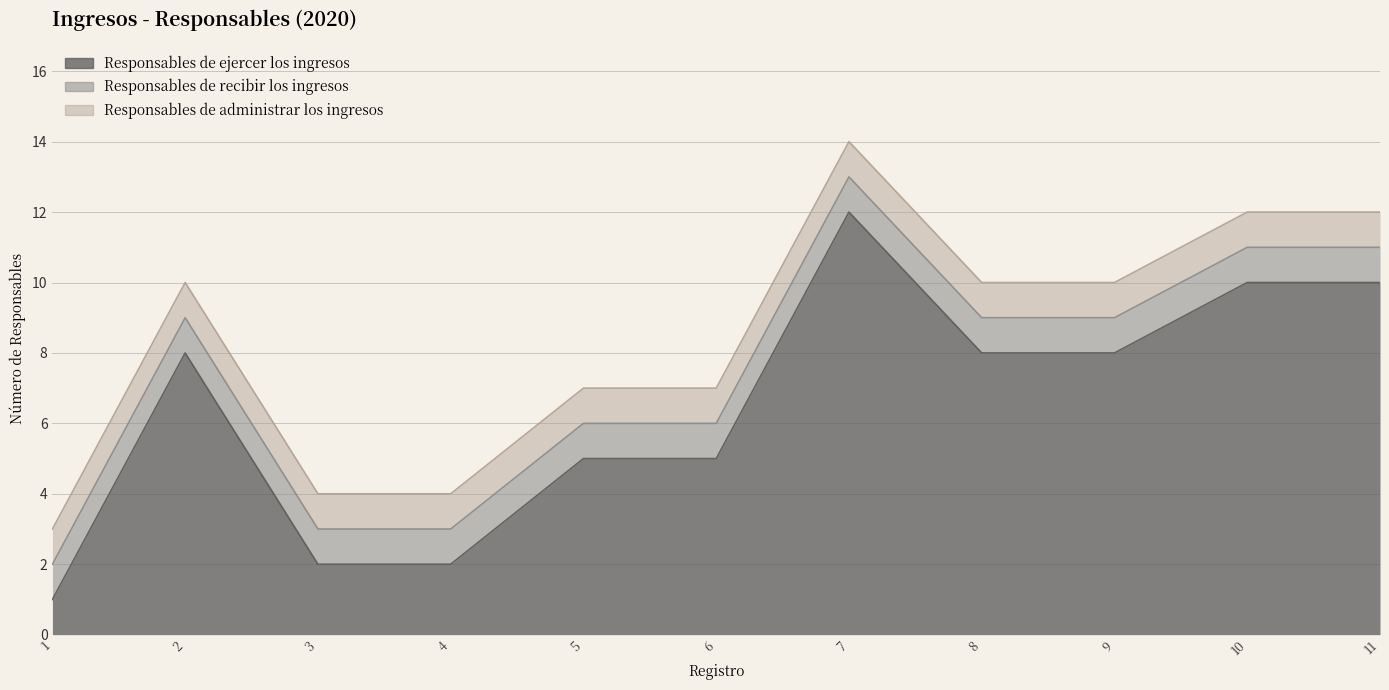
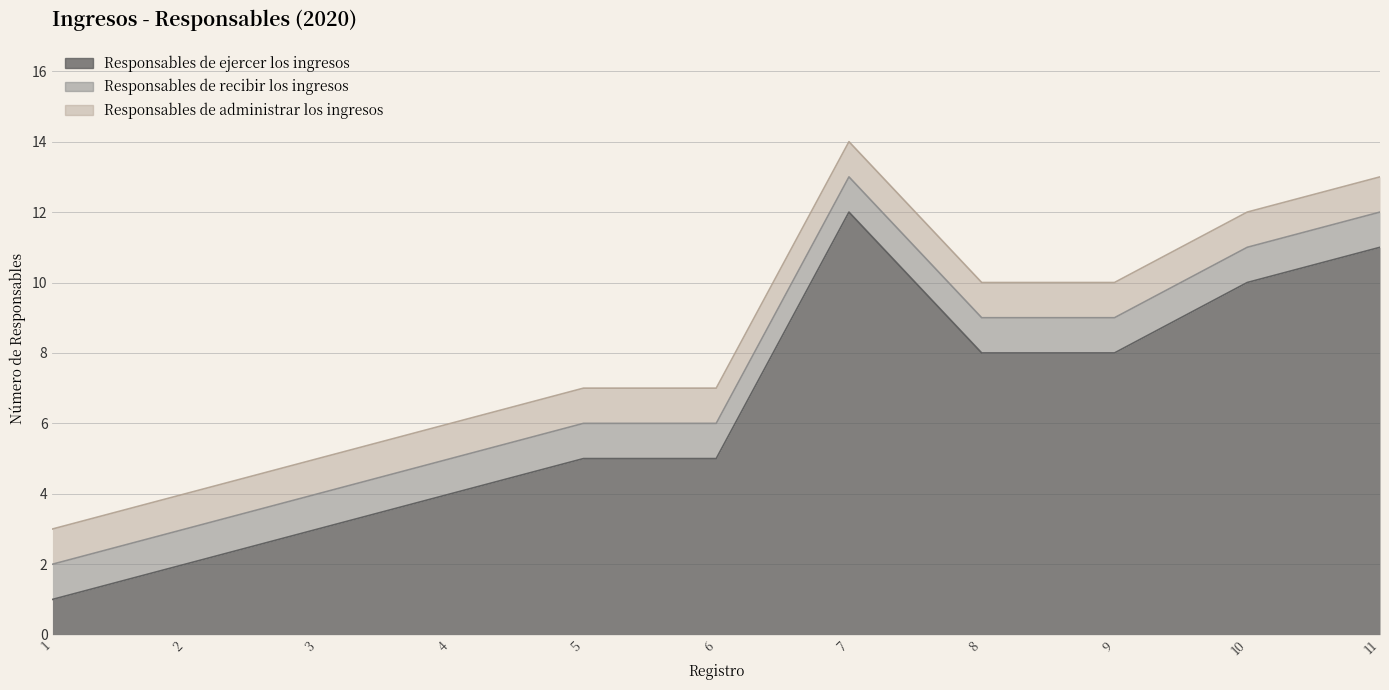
  {
    "Responsables de ejercer los ingresos": {
      "1": 1,
-     "2": 8,
-     "3": 2,
-     "4": 2,
+     "2": 2,
+     "3": 3,
+     "4": 4,
      "5": 5,
      "6": 5,
      "7": 12,
      "8": 8,
      "9": 8,
      "10": 10,
-     "11": 10
+     "11": 11
    }
  }
